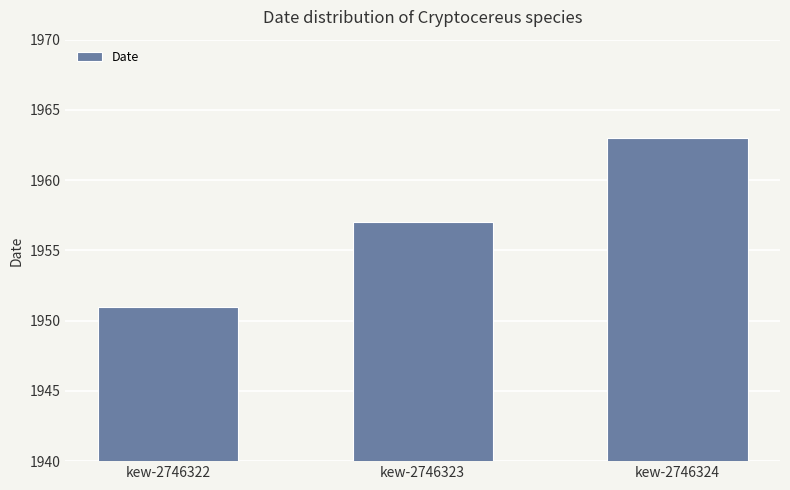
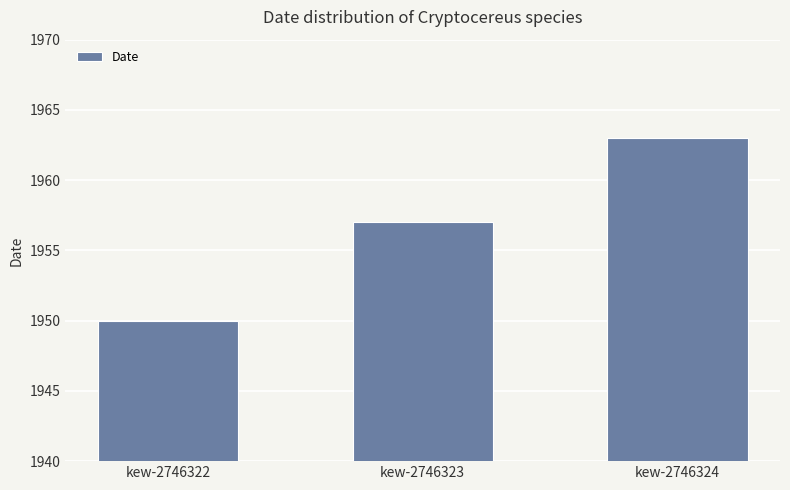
  {
-   "kew-2746322": 1951,
+   "kew-2746322": 1950,
    "kew-2746323": 1957,
    "kew-2746324": 1963
  }
